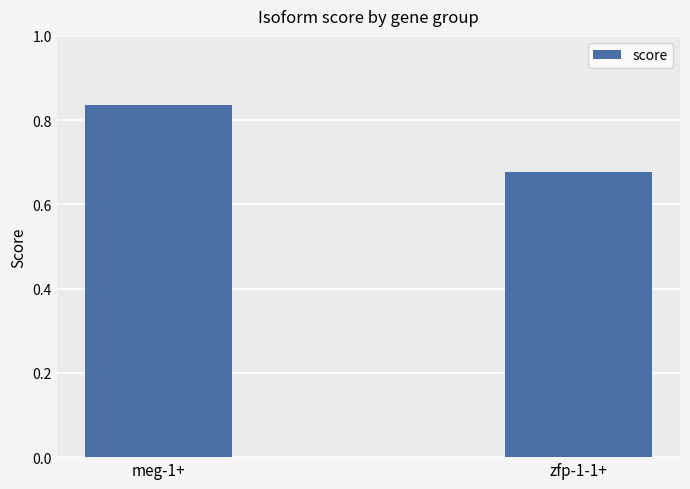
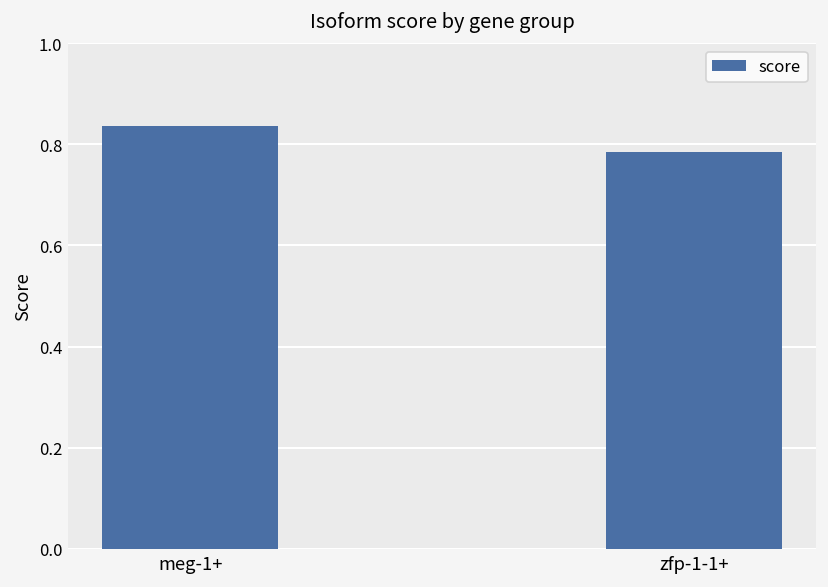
  {
    "meg-1+": 0.84,
-   "zfp-1-1+": 0.68
+   "zfp-1-1+": 0.79
  }
